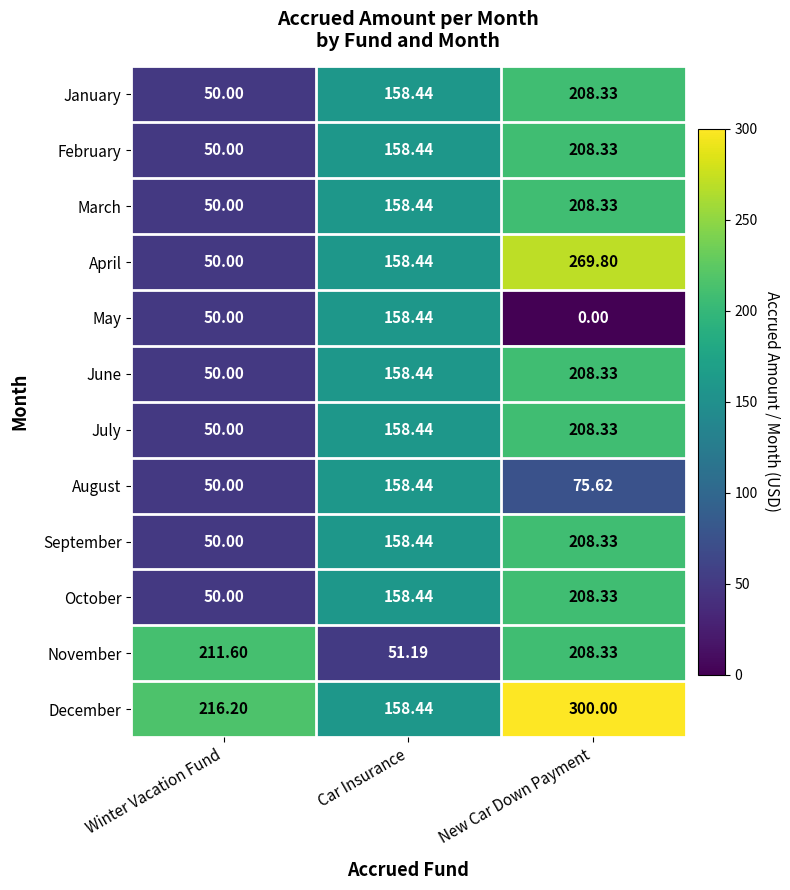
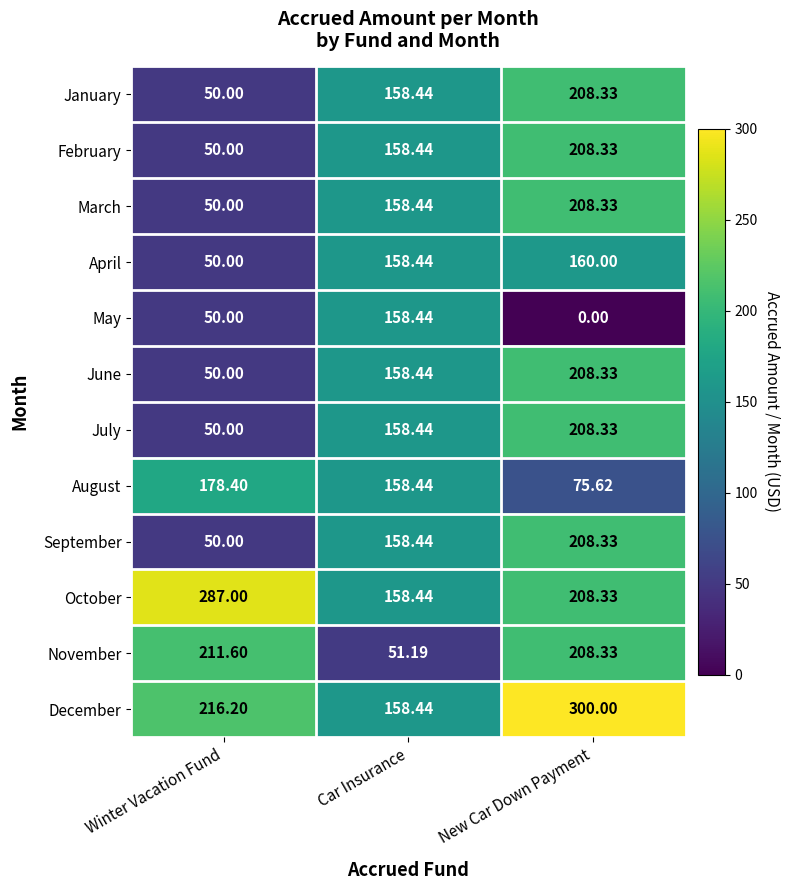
  {
    "January": {
      "Winter Vacation Fund": 50.00,
      "Car Insurance": 158.44,
      "New Car Down Payment": 208.33
    },
    "February": {
      "Winter Vacation Fund": 50.00,
      "Car Insurance": 158.44,
      "New Car Down Payment": 208.33
    },
    "March": {
      "Winter Vacation Fund": 50.00,
      "Car Insurance": 158.44,
      "New Car Down Payment": 208.33
    },
    "April": {
      "Winter Vacation Fund": 50.00,
      "Car Insurance": 158.44,
-     "New Car Down Payment": 269.80
+     "New Car Down Payment": 160.00
    },
    "May": {
      "Winter Vacation Fund": 50.00,
      "Car Insurance": 158.44,
      "New Car Down Payment": 0.00
    },
    "June": {
      "Winter Vacation Fund": 50.00,
      "Car Insurance": 158.44,
      "New Car Down Payment": 208.33
    },
    "July": {
      "Winter Vacation Fund": 50.00,
      "Car Insurance": 158.44,
      "New Car Down Payment": 208.33
    },
    "August": {
-     "Winter Vacation Fund": 50.00,
+     "Winter Vacation Fund": 178.40,
      "Car Insurance": 158.44,
      "New Car Down Payment": 75.62
    },
    "September": {
      "Winter Vacation Fund": 50.00,
      "Car Insurance": 158.44,
      "New Car Down Payment": 208.33
    },
    "October": {
-     "Winter Vacation Fund": 50.00,
+     "Winter Vacation Fund": 287.00,
      "Car Insurance": 158.44,
      "New Car Down Payment": 208.33
    },
    "November": {
      "Winter Vacation Fund": 211.60,
      "Car Insurance": 51.19,
      "New Car Down Payment": 208.33
    },
    "December": {
      "Winter Vacation Fund": 216.20,
      "Car Insurance": 158.44,
      "New Car Down Payment": 300.00
    }
  }
